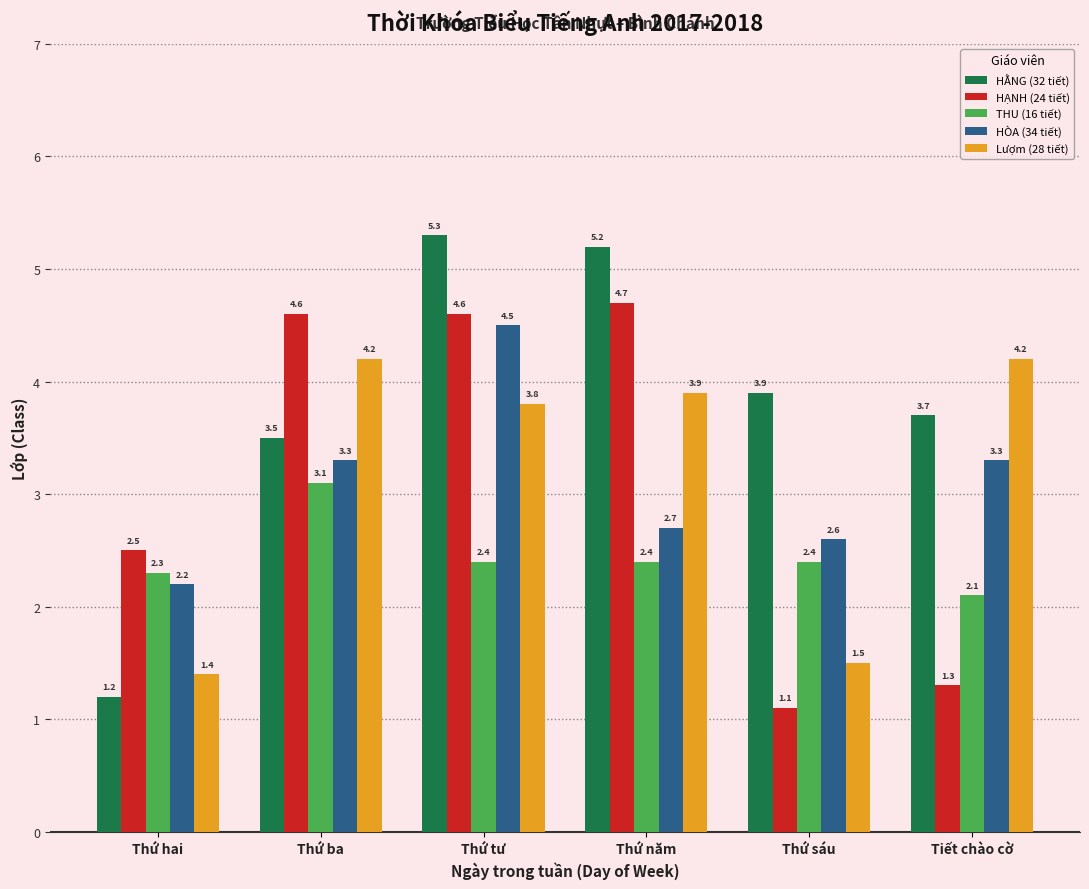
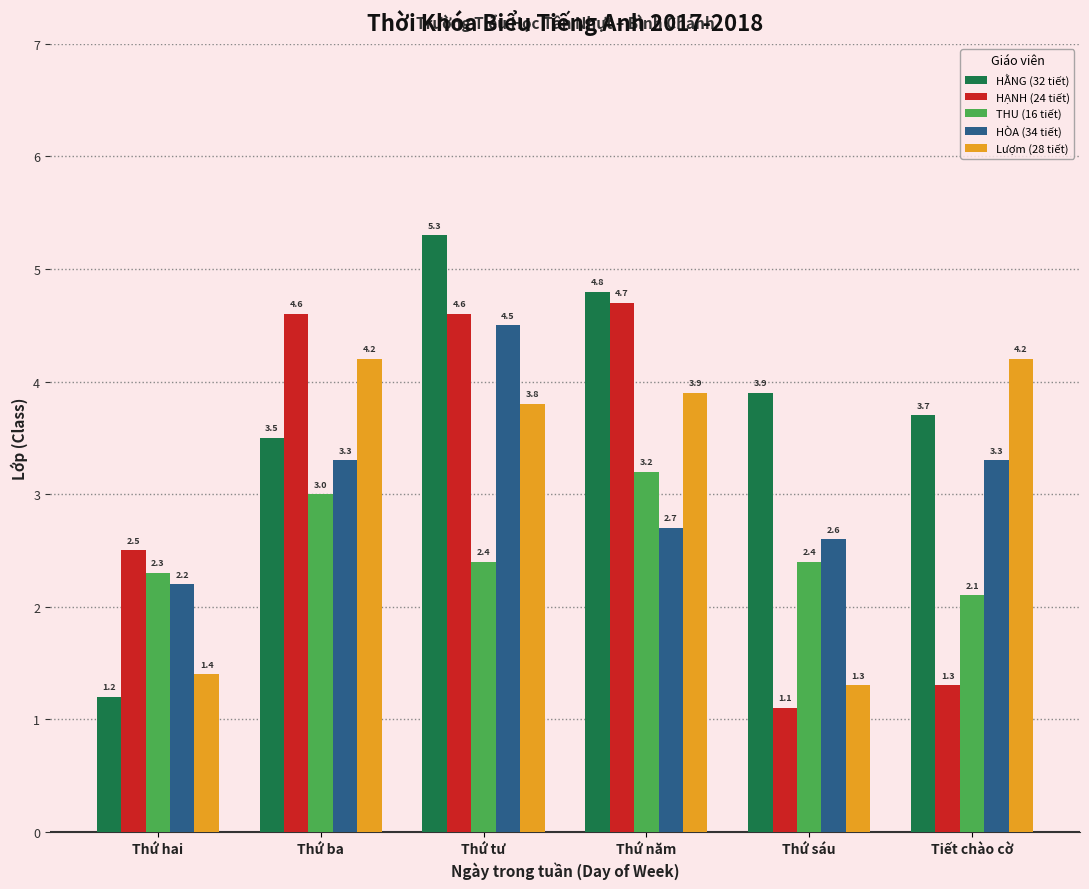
  {
    "HẰNG (32 tiết)": {
      "Thứ hai": 1.2,
      "Thứ ba": 3.5,
      "Thứ tư": 5.3,
-     "Thứ năm": 5.2,
+     "Thứ năm": 4.8,
      "Thứ sáu": 3.9,
      "Tiết chào cờ": 3.7
    },
    "HẠNH (24 tiết)": {
      "Thứ hai": 2.5,
      "Thứ ba": 4.6,
      "Thứ tư": 4.6,
      "Thứ năm": 4.7,
      "Thứ sáu": 1.1,
      "Tiết chào cờ": 1.3
    },
    "THU (16 tiết)": {
      "Thứ hai": 2.3,
-     "Thứ ba": 3.1,
+     "Thứ ba": 3.0,
      "Thứ tư": 2.4,
-     "Thứ năm": 2.4,
+     "Thứ năm": 3.2,
      "Thứ sáu": 2.4,
      "Tiết chào cờ": 2.1
    },
    "HÒA (34 tiết)": {
      "Thứ hai": 2.2,
      "Thứ ba": 3.3,
      "Thứ tư": 4.5,
      "Thứ năm": 2.7,
      "Thứ sáu": 2.6,
      "Tiết chào cờ": 3.3
    },
    "Lượm (28 tiết)": {
      "Thứ hai": 1.4,
      "Thứ ba": 4.2,
      "Thứ tư": 3.8,
      "Thứ năm": 3.9,
-     "Thứ sáu": 1.5,
+     "Thứ sáu": 1.3,
      "Tiết chào cờ": 4.2
    }
  }
